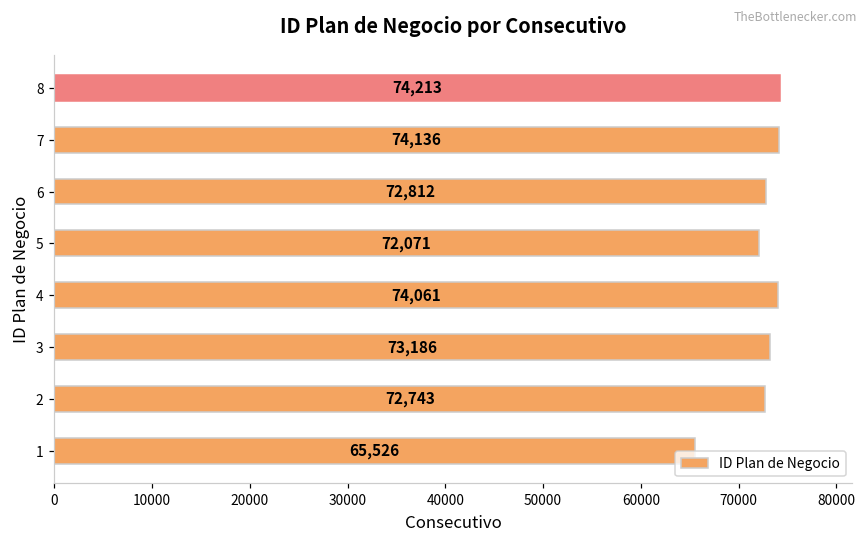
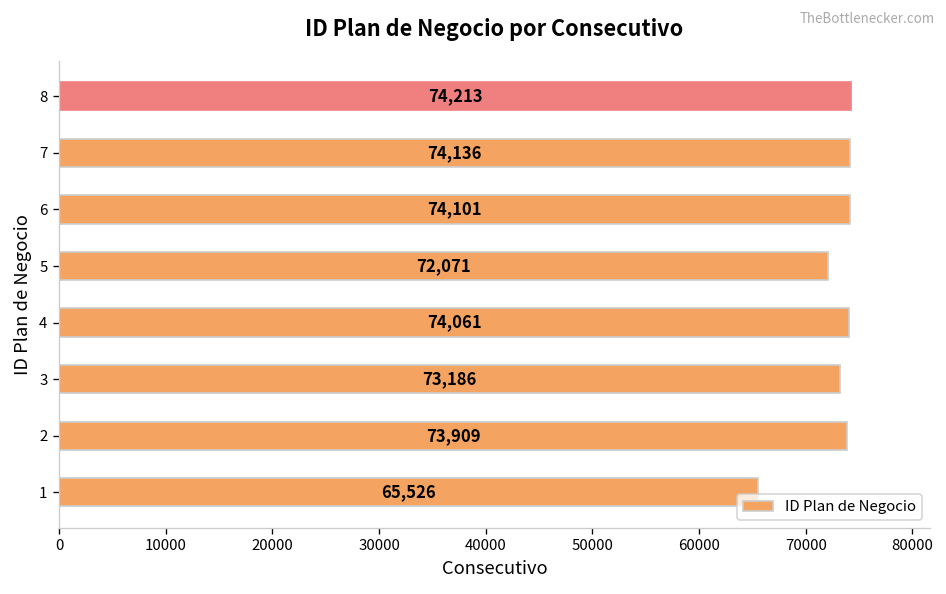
  {
    "8": "74,213",
    "7": "74,136",
-   "6": "72,812",
+   "6": "74,101",
    "5": "72,071",
    "4": "74,061",
    "3": "73,186",
-   "2": "72,743",
+   "2": "73,909",
    "1": "65,526"
  }
